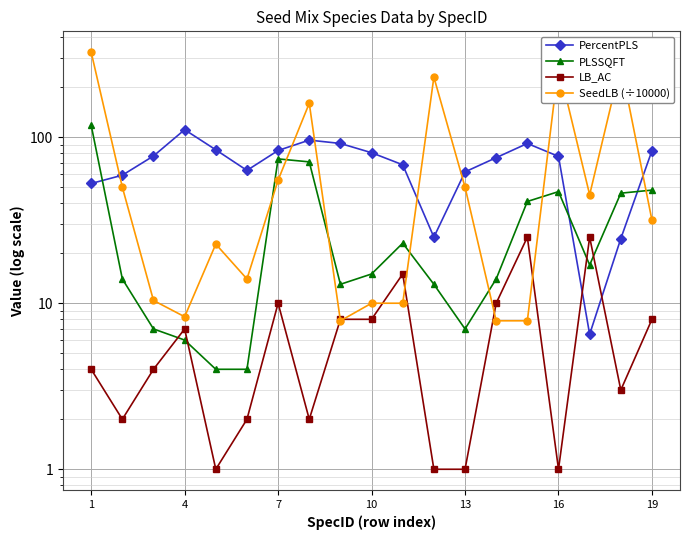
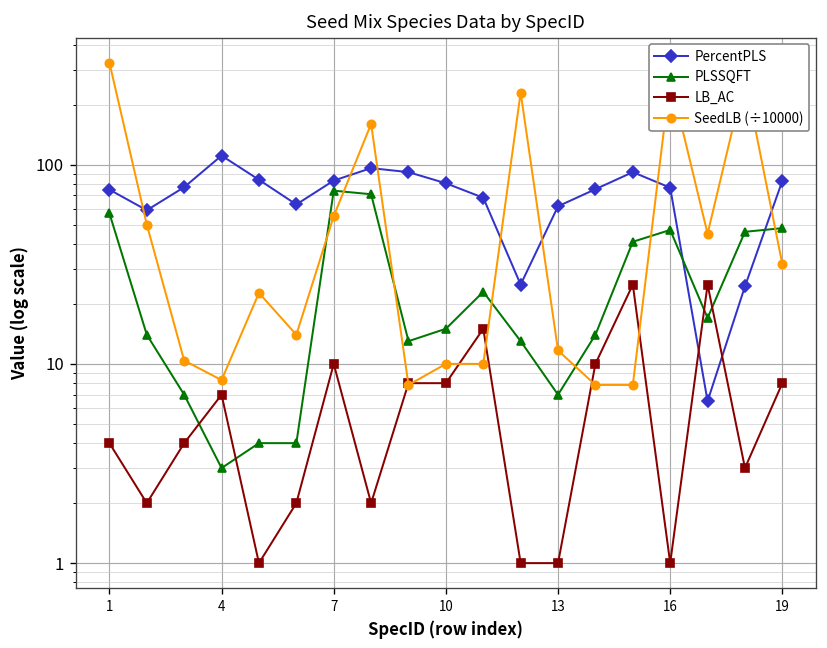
  {
    "PercentPLS": {
-     "1": 53,
+     "1": 70,
      "4": 110,
      "7": 80,
      "10": 80,
      "13": 62,
      "16": 80,
      "19": 80
    },
    "PLSSQFT": {
-     "1": 120,
-     "4": 6,
+     "1": 57,
+     "4": 3,
      "7": 70,
      "10": 15,
      "13": 7,
      "16": 47,
      "19": 48
    },
    "LB_AC": {
      "1": 4,
      "4": 7,
      "7": 10,
      "10": 8,
      "13": 1,
      "16": 1,
      "19": 8
    },
    "SeedLB (÷10000)": {
      "1": 330,
      "4": 8,
      "7": 55,
      "10": 10,
-     "13": 50,
+     "13": 12,
      "19": 32
    }
  }
